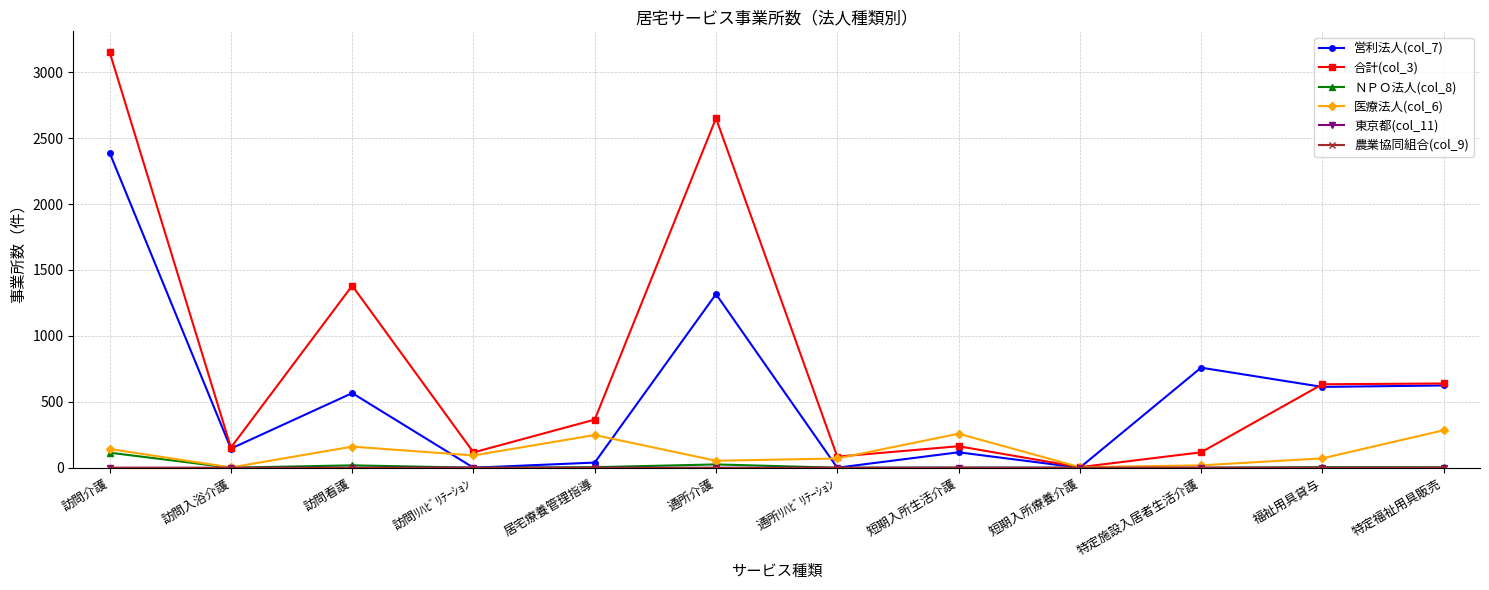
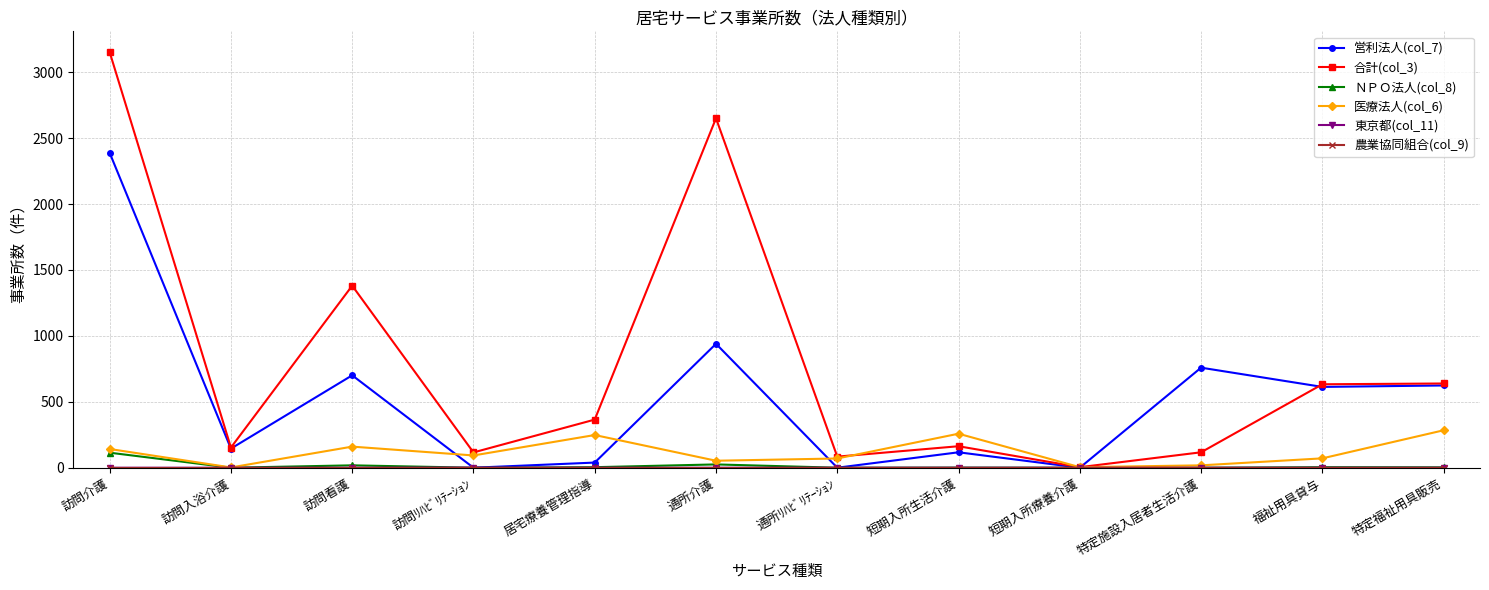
  {
    "営利法人(col_7)": {
      "訪問介護": 2390,
-     "訪問看護": 570,
+     "訪問看護": 700,
      "居宅療養管理指導": 40,
-     "通所介護": 1320,
+     "通所介護": 940,
      "短期入所生活介護": 120,
      "特定施設入居者生活介護": 760,
      "福祉用具貸与": 610
    },
    "合計(col_3)": {
      "訪問介護": 3150,
      "訪問看護": 1380,
      "訪問ﾘﾊﾋﾞﾘﾃｰｼｮﾝ": 120,
      "居宅療養管理指導": 370,
      "通所介護": 2650,
      "短期入所生活介護": 160,
      "特定施設入居者生活介護": 120,
      "福祉用具貸与": 630
    },
    "ＮＰＯ法人(col_8)": {
      "訪問介護": 110,
      "通所介護": 30
    },
    "医療法人(col_6)": {
      "訪問介護": 140,
      "訪問看護": 160,
      "訪問ﾘﾊﾋﾞﾘﾃｰｼｮﾝ": 90,
      "居宅療養管理指導": 250,
      "通所介護": 50,
      "短期入所生活介護": 260,
      "福祉用具貸与": 70,
      "特定福祉用具販売": 280
    },
    "農業協同組合(col_9)": {
      "訪問介護": 0,
      "通所介護": 0
    }
  }
